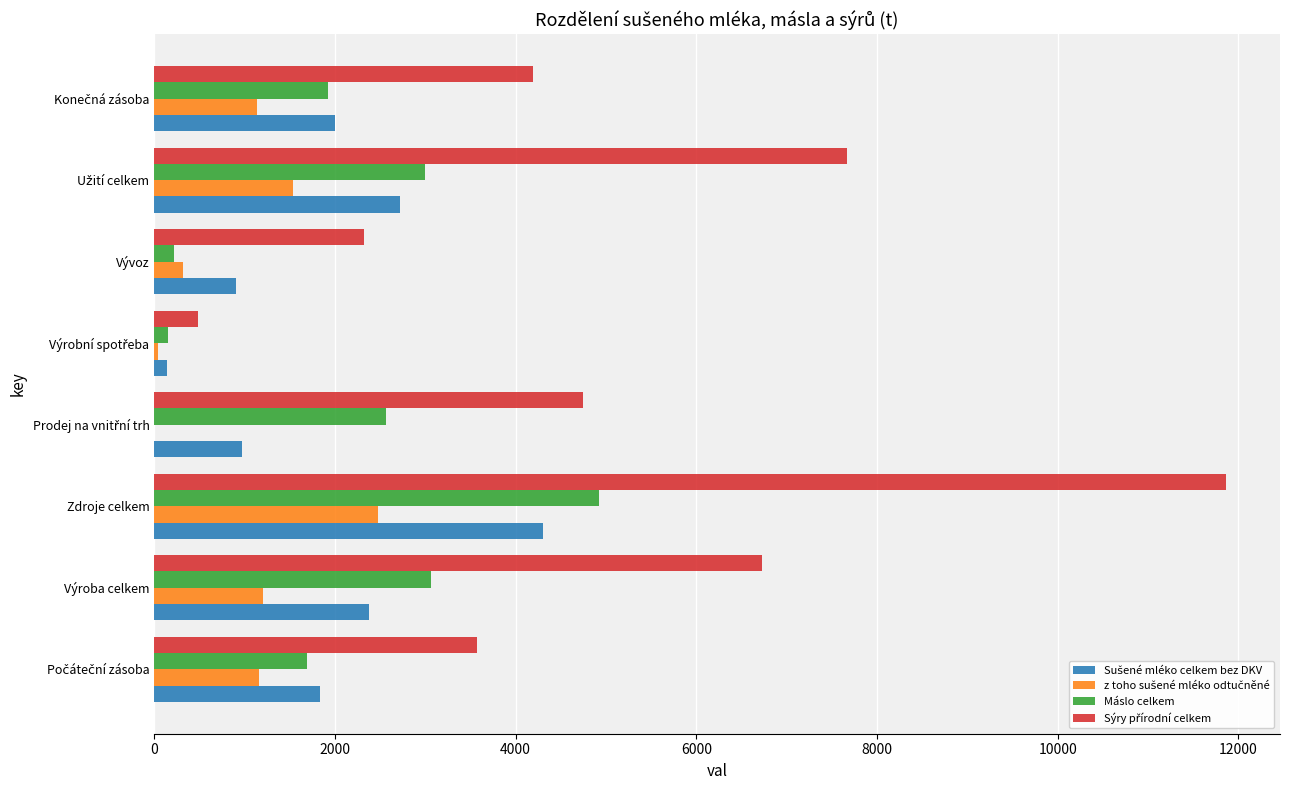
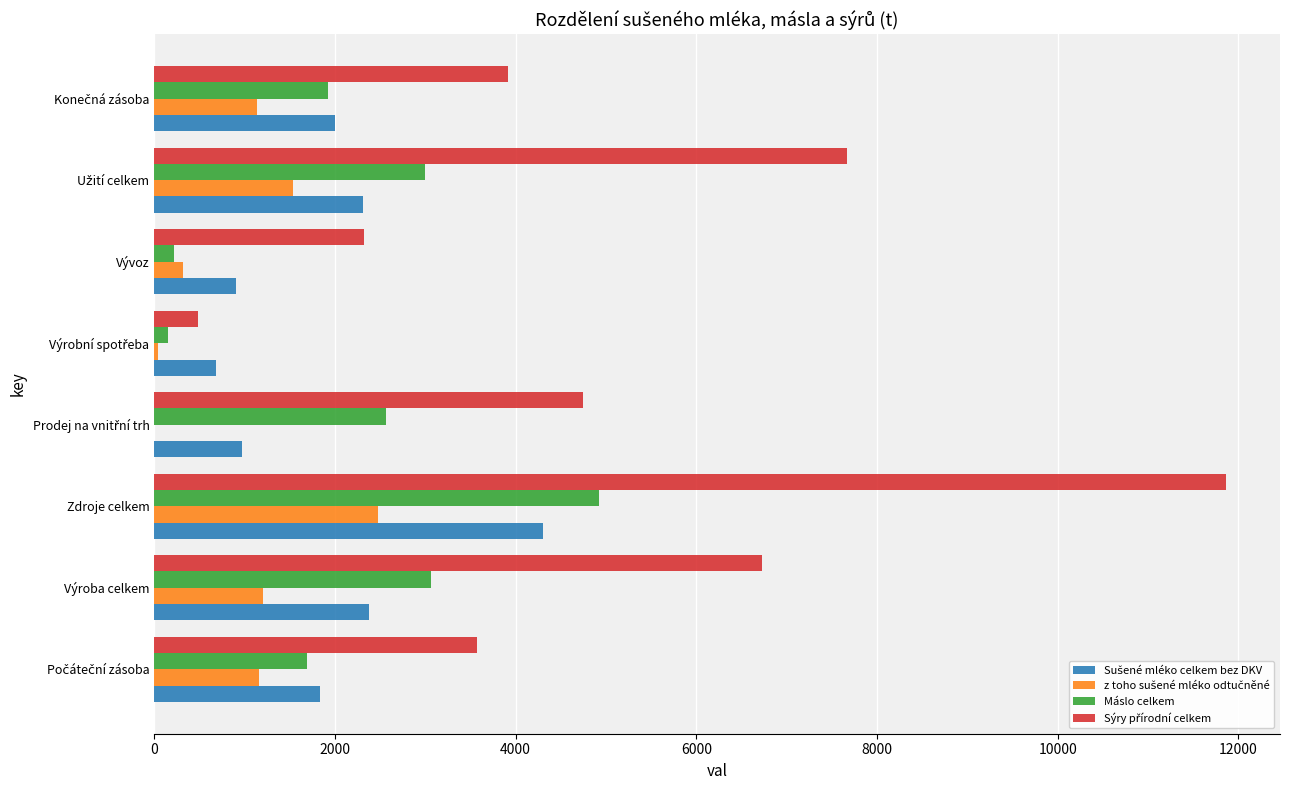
  {
    "Sušené mléko celkem bez DKV": {
      "Konečná zásoba": 2000,
-     "Užití celkem": 2700,
+     "Užití celkem": 2300,
      "Vývoz": 900,
-     "Výrobní spotřeba": 100,
+     "Výrobní spotřeba": 700,
      "Prodej na vnitřní trh": 1000,
      "Zdroje celkem": 4300,
      "Výroba celkem": 2400,
      "Počáteční zásoba": 1800
    },
    "z toho sušené mléko odtučněné": {
      "Konečná zásoba": 1100,
      "Užití celkem": 1500,
      "Vývoz": 300,
      "Výrobní spotřeba": 0,
      "Prodej na vnitřní trh": 0,
      "Zdroje celkem": 2500,
      "Výroba celkem": 1200,
      "Počáteční zásoba": 1200
    },
    "Máslo celkem": {
      "Konečná zásoba": 1900,
      "Užití celkem": 3000,
      "Vývoz": 200,
      "Výrobní spotřeba": 100,
      "Prodej na vnitřní trh": 2600,
      "Zdroje celkem": 4900,
      "Výroba celkem": 3100,
      "Počáteční zásoba": 1700
    },
    "Sýry přírodní celkem": {
-     "Konečná zásoba": 4200,
+     "Konečná zásoba": 3900,
      "Užití celkem": 7700,
      "Vývoz": 2300,
      "Výrobní spotřeba": 500,
      "Prodej na vnitřní trh": 4700,
      "Zdroje celkem": 11900,
      "Výroba celkem": 6700,
      "Počáteční zásoba": 3600
    }
  }
